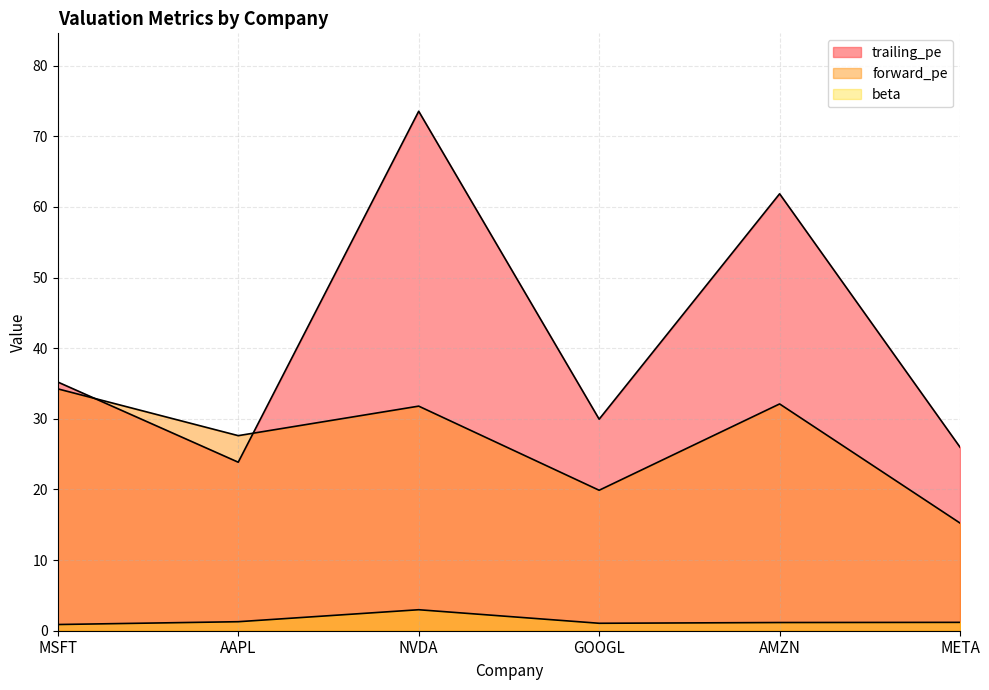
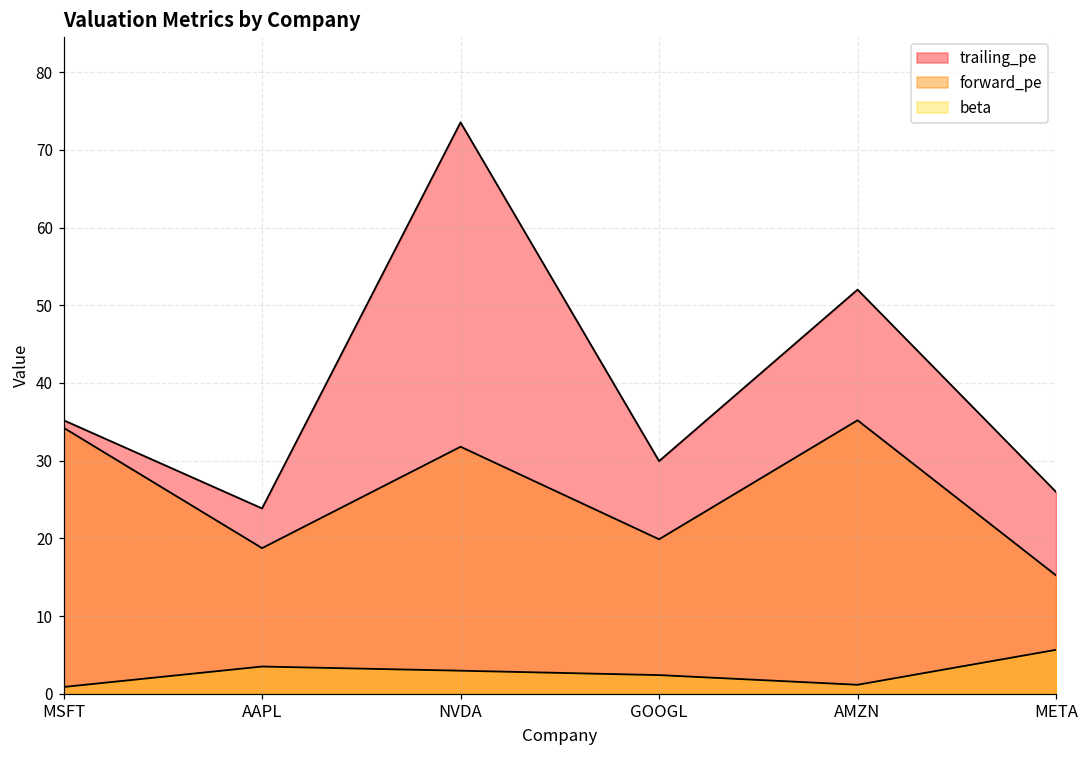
  {
    "trailing_pe": {
      "MSFT": 35,
      "AAPL": 24,
      "NVDA": 74,
      "GOOGL": 30,
-     "AMZN": 62,
+     "AMZN": 52,
      "META": 26
    },
    "forward_pe": {
      "MSFT": 34,
-     "AAPL": 28,
+     "AAPL": 19,
      "NVDA": 32,
      "GOOGL": 20,
-     "AMZN": 32,
+     "AMZN": 35,
      "META": 15
    },
    "beta": {
      "MSFT": 1,
-     "AAPL": 1,
+     "AAPL": 4,
      "NVDA": 3,
-     "GOOGL": 1,
+     "GOOGL": 2,
      "AMZN": 1,
-     "META": 1
+     "META": 6
    }
  }
